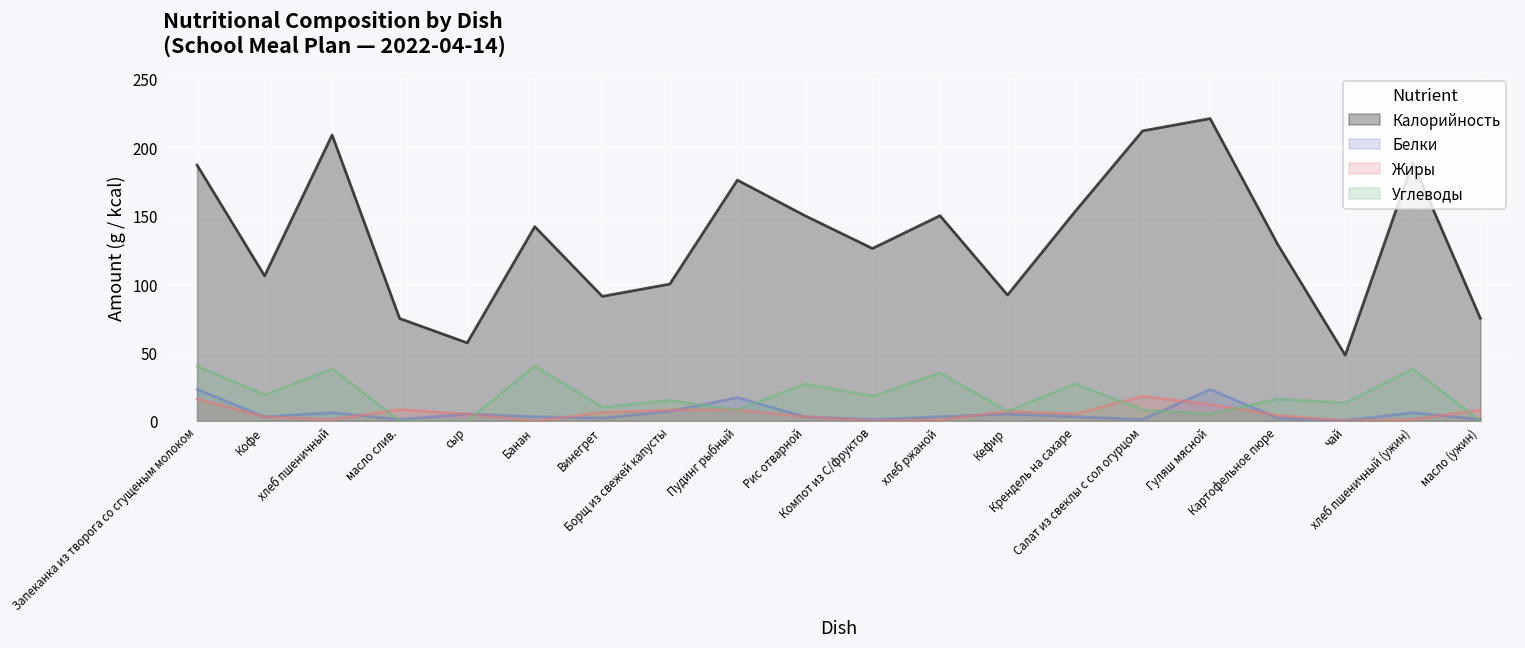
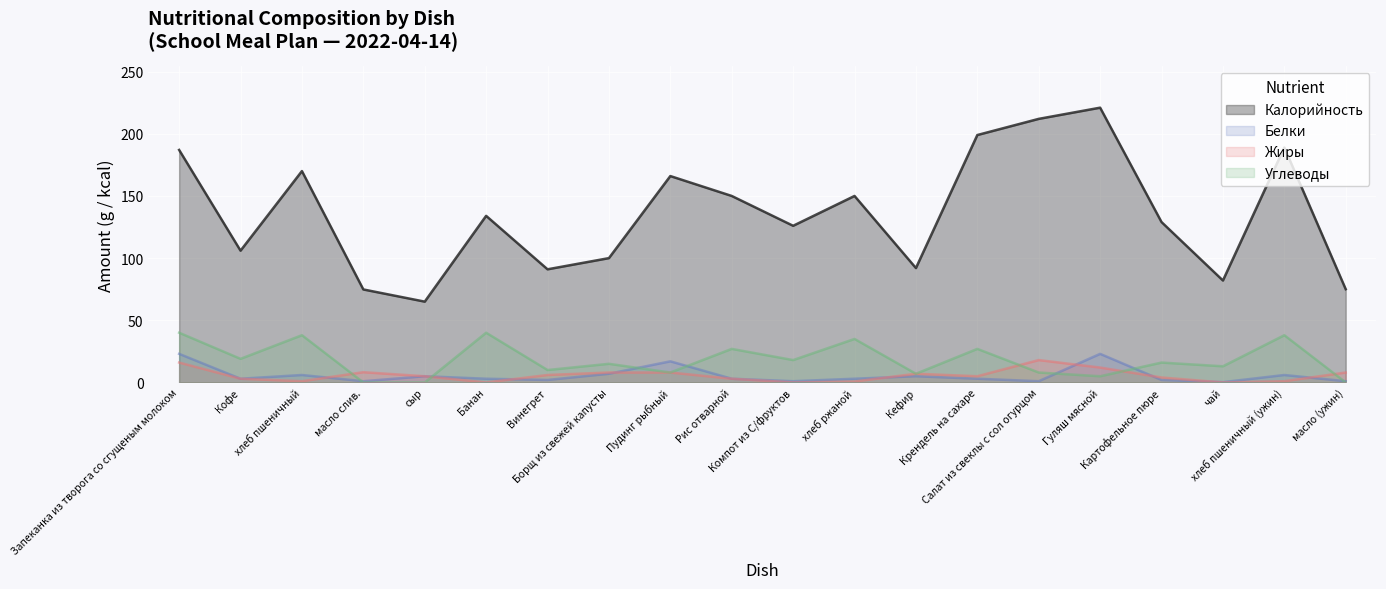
  {
    "Калорийность": {
      "Запеканка из творога со сгущеным молоком": 187,
      "Кофе": 106,
-     "хлеб пшеничный": 209,
+     "хлеб пшеничный": 170,
      "масло слив.": 75,
-     "сыр": 57,
-     "Банан": 142,
+     "сыр": 65,
+     "Банан": 134,
      "Винегрет": 91,
      "Борщ из свежей капусты": 100,
-     "Пудинг рыбный": 176,
+     "Пудинг рыбный": 166,
      "Рис отварной": 150,
      "Компот из С/фруктов": 126,
      "хлеб ржаной": 150,
      "Кефир": 92,
-     "Крендель на сахаре": 153,
+     "Крендель на сахаре": 199,
      "Салат из свеклы с сол огурцом": 212,
      "Гуляш мясной": 221,
      "Картофельное пюре": 129,
-     "чай": 48,
+     "чай": 82,
      "масло (ужин)": 75
    }
  }
